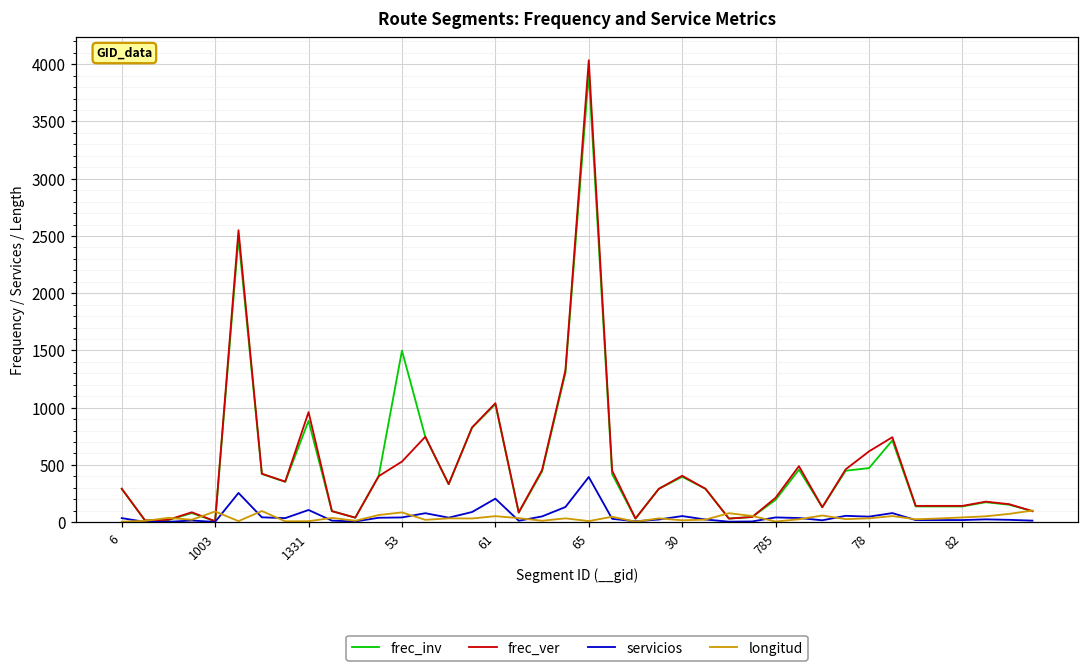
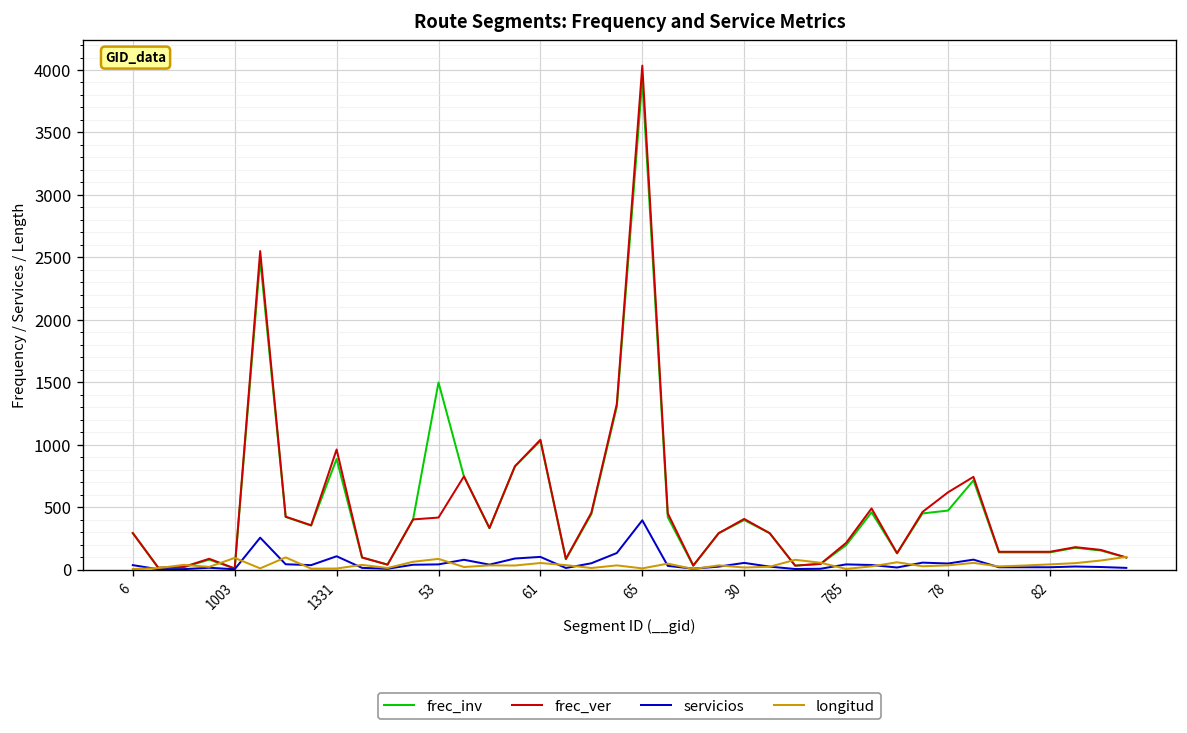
  {
    "frec_inv": {
      "1331": 890,
      "53": 1500,
      "65": 3920,
      "78": 470
    },
    "frec_ver": {
      "1331": 960,
-     "53": 530,
+     "53": 420,
      "65": 4040,
      "78": 620
    },
    "servicios": {
      "1331": 110,
      "53": 40,
-     "61": 210,
+     "61": 100,
      "65": 390,
      "785": 40
    },
    "longitud": {
      "1003": 90,
      "1331": 10,
      "53": 90,
      "61": 50,
      "65": 10,
      "785": 10
    }
  }
